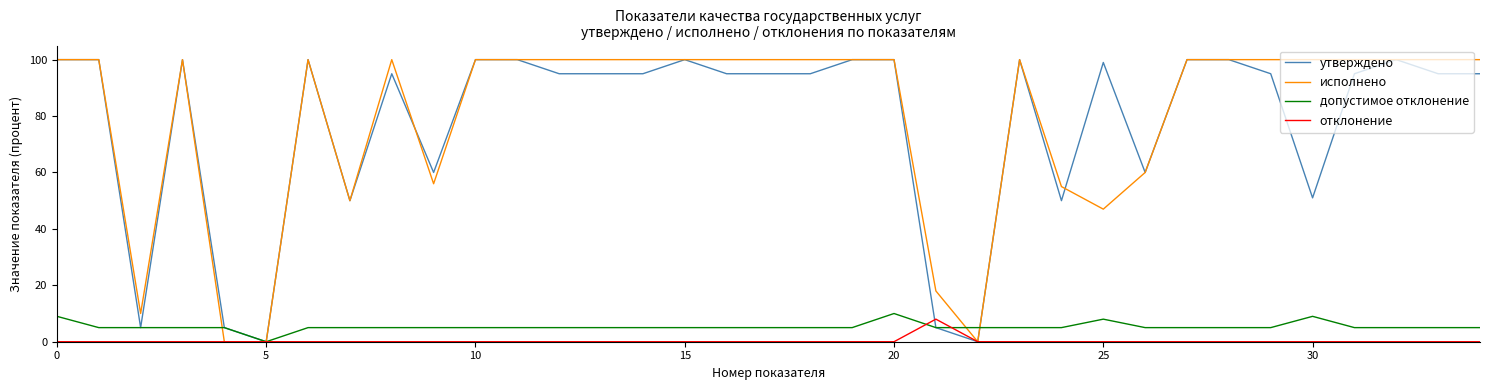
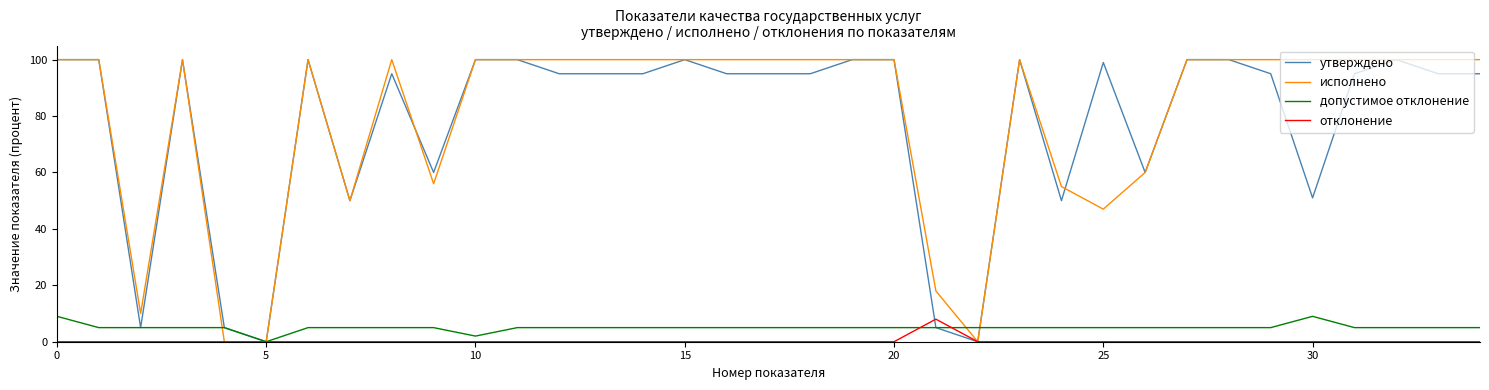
  {
    "утверждено": {
      "25": 99,
      "30": 51
    },
    "исполнено": {
      "25": 47
    },
    "допустимое отклонение": {
      "0": 9,
-     "10": 5,
+     "10": 2,
      "15": 5,
-     "20": 10,
-     "25": 8,
+     "20": 5,
+     "25": 5,
      "30": 9
    },
    "отклонение": {
      "0": 0,
      "10": 0,
      "15": 0,
      "20": 0,
      "25": 0,
      "30": 0
    }
  }
